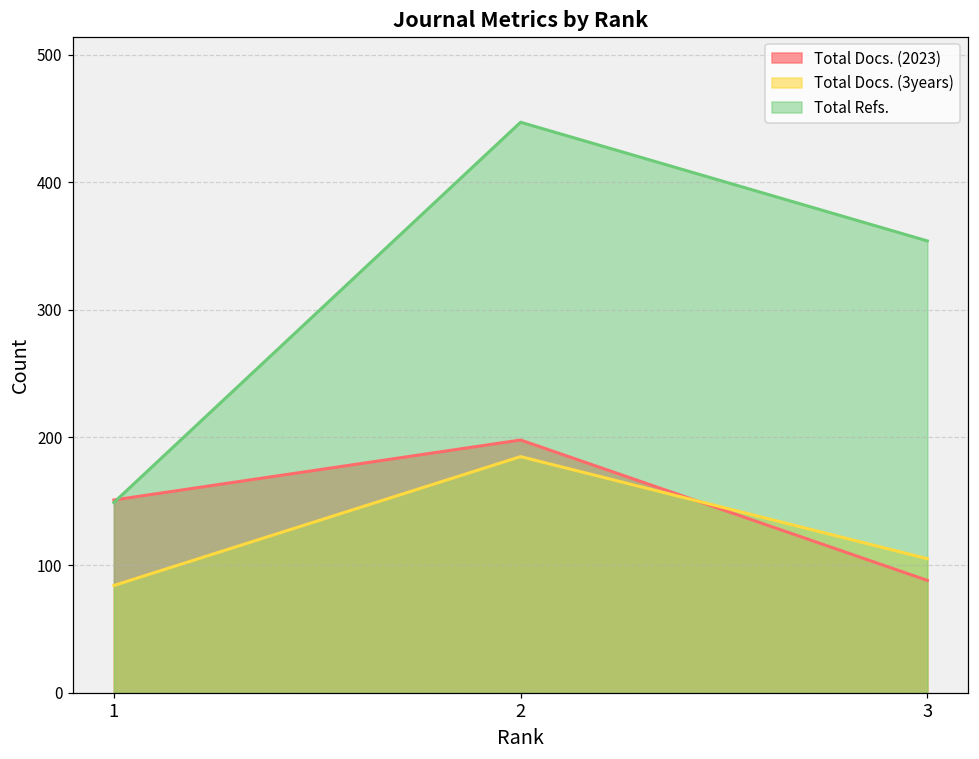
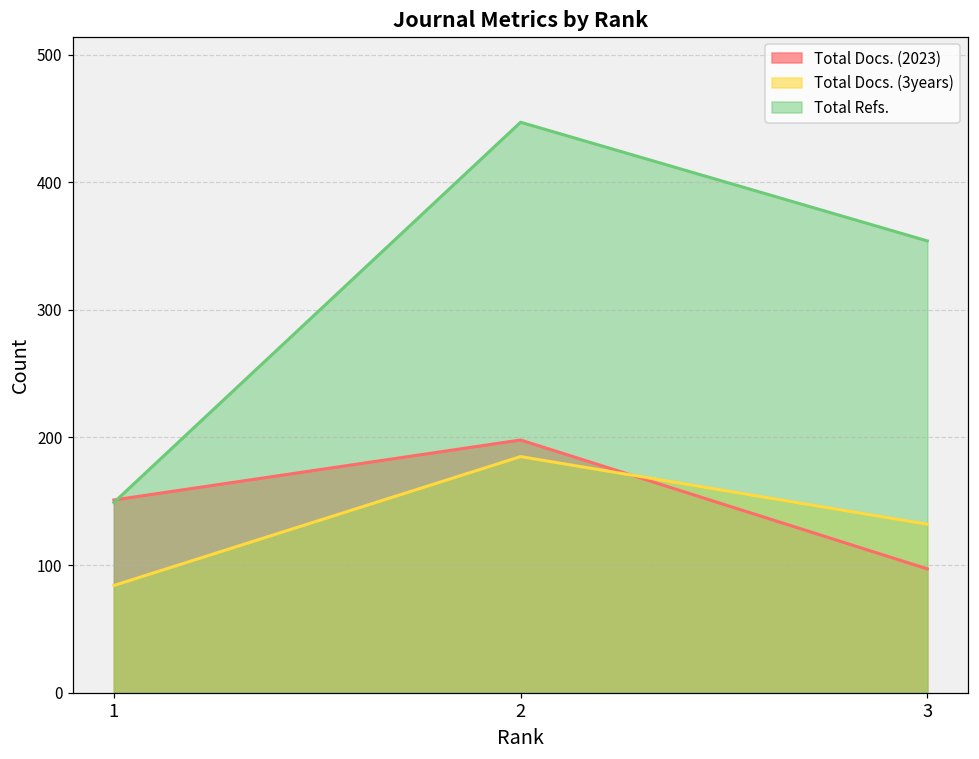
  {
    "Total Docs. (2023)": {
      "2": 198,
-     "3": 88
+     "3": 97
    },
    "Total Docs. (3years)": {
      "1": 84,
      "2": 185,
-     "3": 105
+     "3": 132
    },
    "Total Refs.": {
      "2": 447,
      "3": 354
    }
  }
